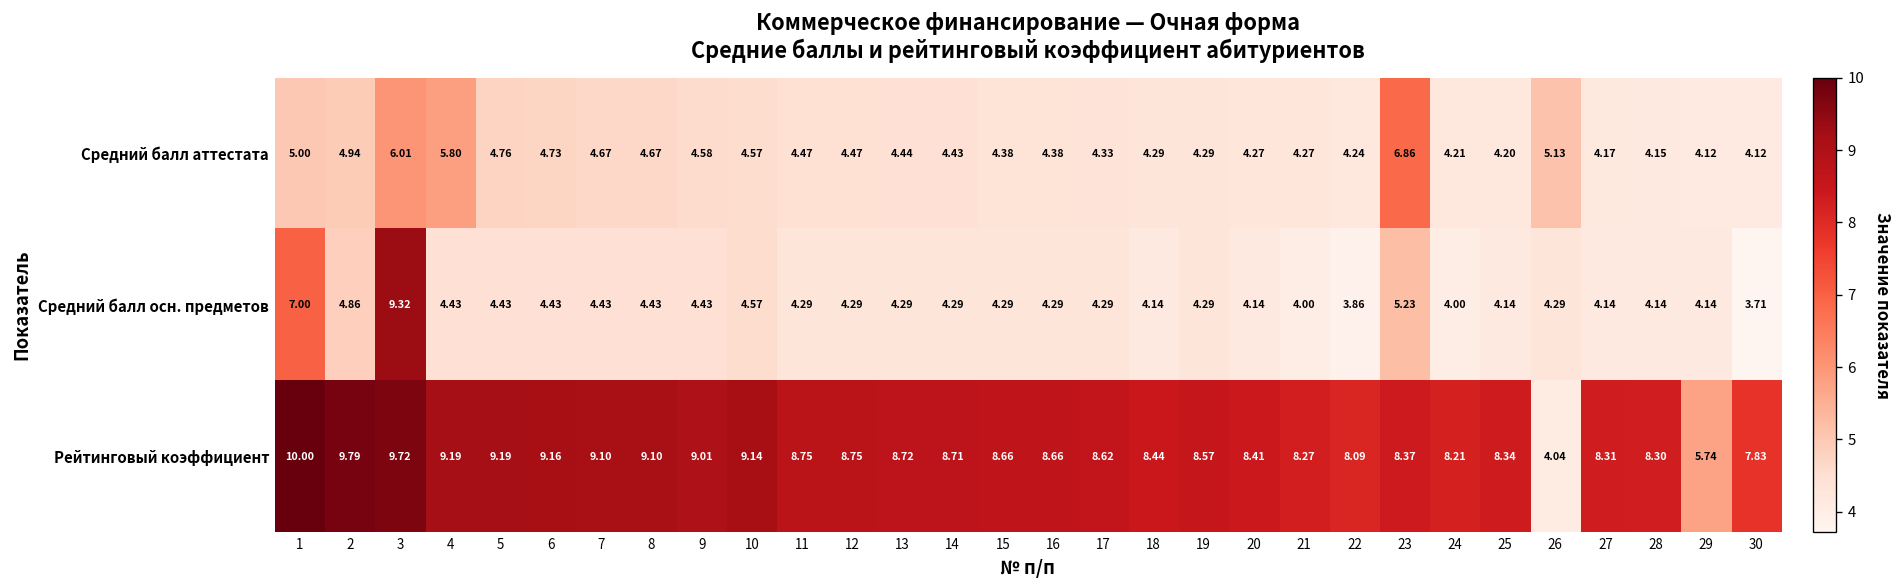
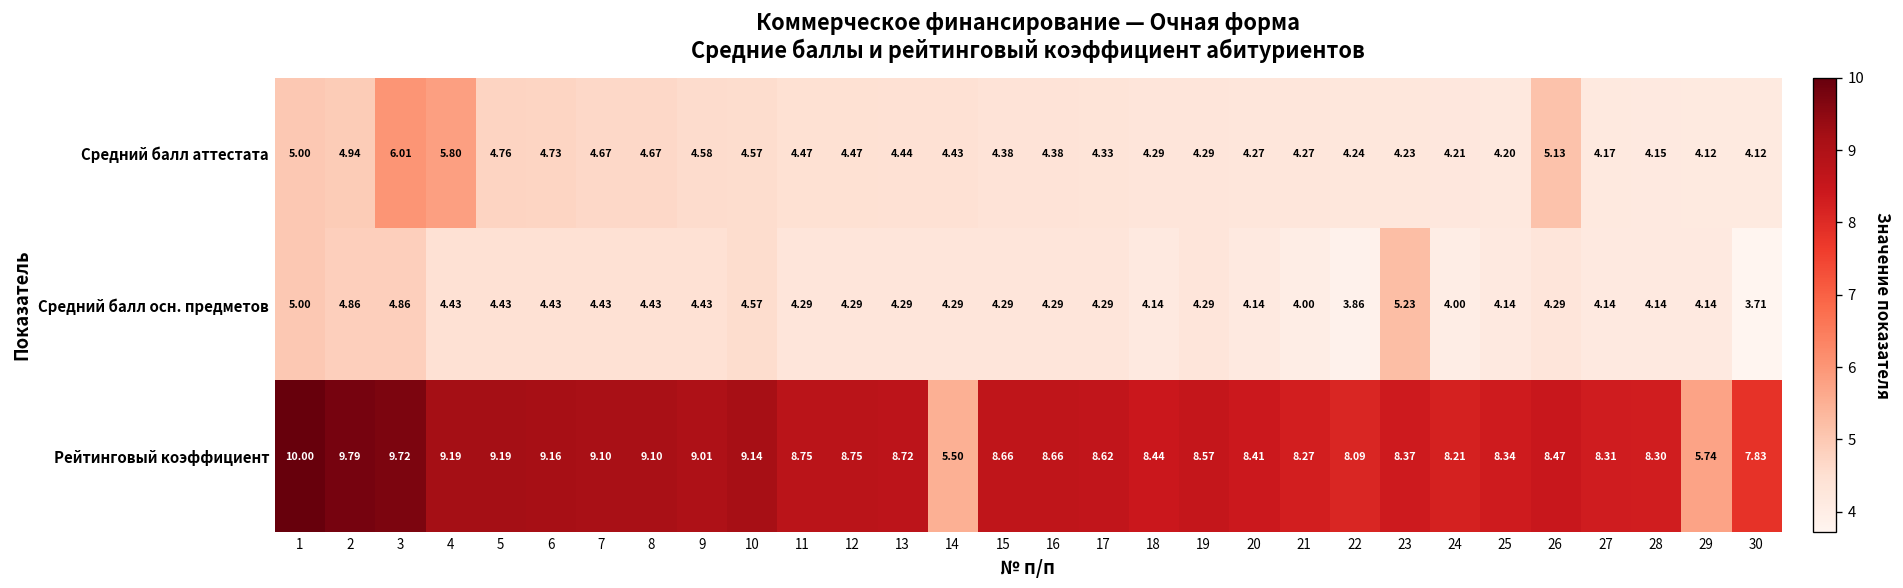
  {
    "Средний балл аттестата": {
      "1": 5.00,
      "2": 4.94,
      "3": 6.01,
      "4": 5.80,
      "5": 4.76,
      "6": 4.73,
      "7": 4.67,
      "8": 4.67,
      "9": 4.58,
      "10": 4.57,
      "11": 4.47,
      "12": 4.47,
      "13": 4.44,
      "14": 4.43,
      "15": 4.38,
      "16": 4.38,
      "17": 4.33,
      "18": 4.29,
      "19": 4.29,
      "20": 4.27,
      "21": 4.27,
      "22": 4.24,
-     "23": 6.86,
+     "23": 4.23,
      "24": 4.21,
      "25": 4.20,
      "26": 5.13,
      "27": 4.17,
      "28": 4.15,
      "29": 4.12,
      "30": 4.12
    },
    "Средний балл осн. предметов": {
-     "1": 7.00,
+     "1": 5.00,
      "2": 4.86,
-     "3": 9.32,
+     "3": 4.86,
      "4": 4.43,
      "5": 4.43,
      "6": 4.43,
      "7": 4.43,
      "8": 4.43,
      "9": 4.43,
      "10": 4.57,
      "11": 4.29,
      "12": 4.29,
      "13": 4.29,
      "14": 4.29,
      "15": 4.29,
      "16": 4.29,
      "17": 4.29,
      "18": 4.14,
      "19": 4.29,
      "20": 4.14,
      "21": 4.00,
      "22": 3.86,
      "23": 5.23,
      "24": 4.00,
      "25": 4.14,
      "26": 4.29,
      "27": 4.14,
      "28": 4.14,
      "29": 4.14,
      "30": 3.71
    },
    "Рейтинговый коэффициент": {
      "1": 10.00,
      "2": 9.79,
      "3": 9.72,
      "4": 9.19,
      "5": 9.19,
      "6": 9.16,
      "7": 9.10,
      "8": 9.10,
      "9": 9.01,
      "10": 9.14,
      "11": 8.75,
      "12": 8.75,
      "13": 8.72,
-     "14": 8.71,
+     "14": 5.50,
      "15": 8.66,
      "16": 8.66,
      "17": 8.62,
      "18": 8.44,
      "19": 8.57,
      "20": 8.41,
      "21": 8.27,
      "22": 8.09,
      "23": 8.37,
      "24": 8.21,
      "25": 8.34,
-     "26": 4.04,
+     "26": 8.47,
      "27": 8.31,
      "28": 8.30,
      "29": 5.74,
      "30": 7.83
    }
  }
